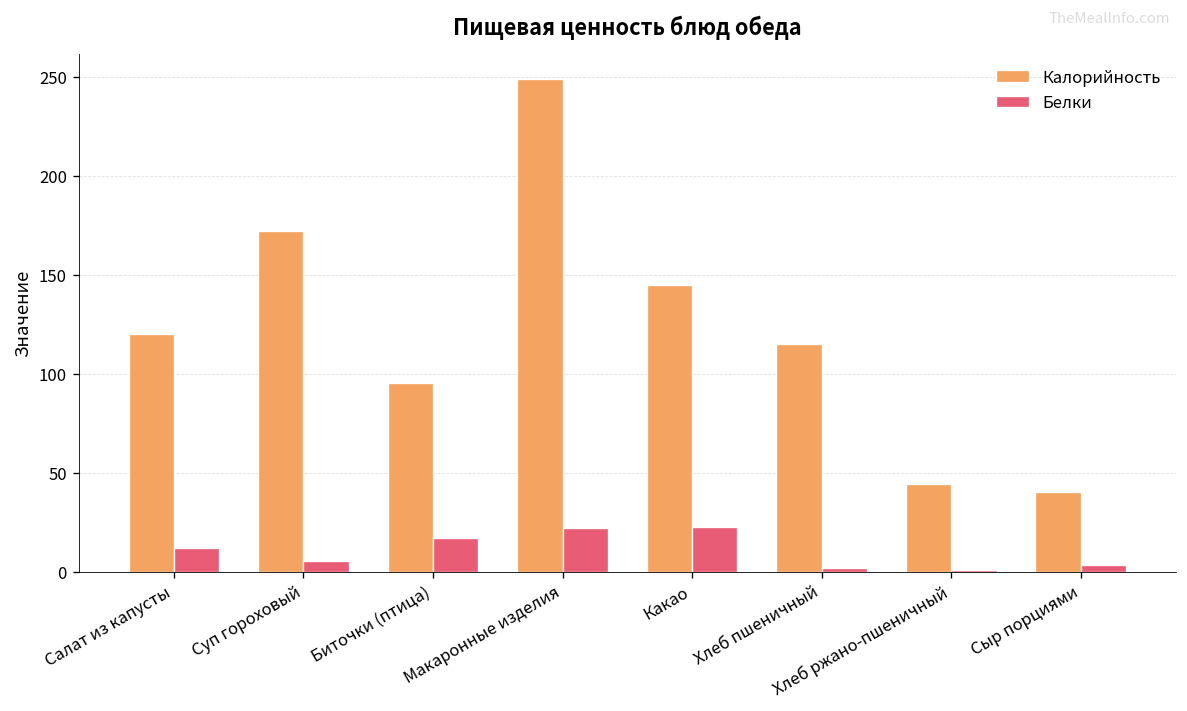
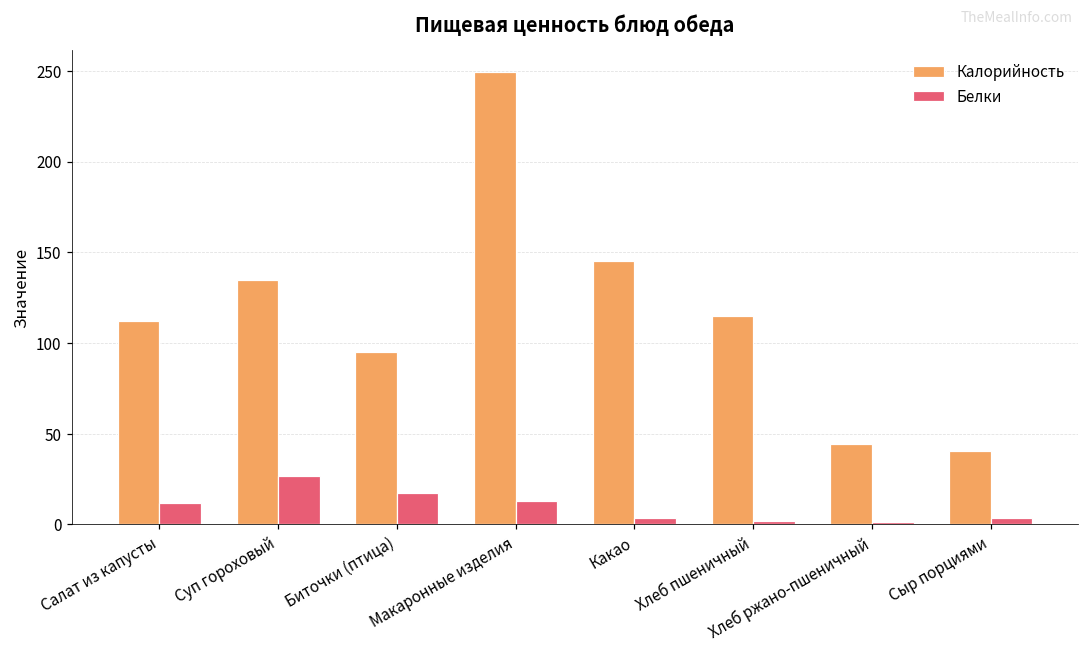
  {
    "Калорийность": {
-     "Салат из капусты": 120,
-     "Суп гороховый": 172,
+     "Салат из капусты": 112,
+     "Суп гороховый": 135,
      "Биточки (птица)": 95,
      "Макаронные изделия": 249,
      "Какао": 145,
      "Хлеб пшеничный": 115,
      "Хлеб ржано-пшеничный": 45,
      "Сыр порциями": 40
    },
    "Белки": {
      "Салат из капусты": 12,
-     "Суп гороховый": 5,
+     "Суп гороховый": 27,
      "Биточки (птица)": 17,
-     "Макаронные изделия": 22,
-     "Какао": 23,
+     "Макаронные изделия": 13,
+     "Какао": 4,
      "Хлеб пшеничный": 2,
      "Сыр порциями": 3
    }
  }
